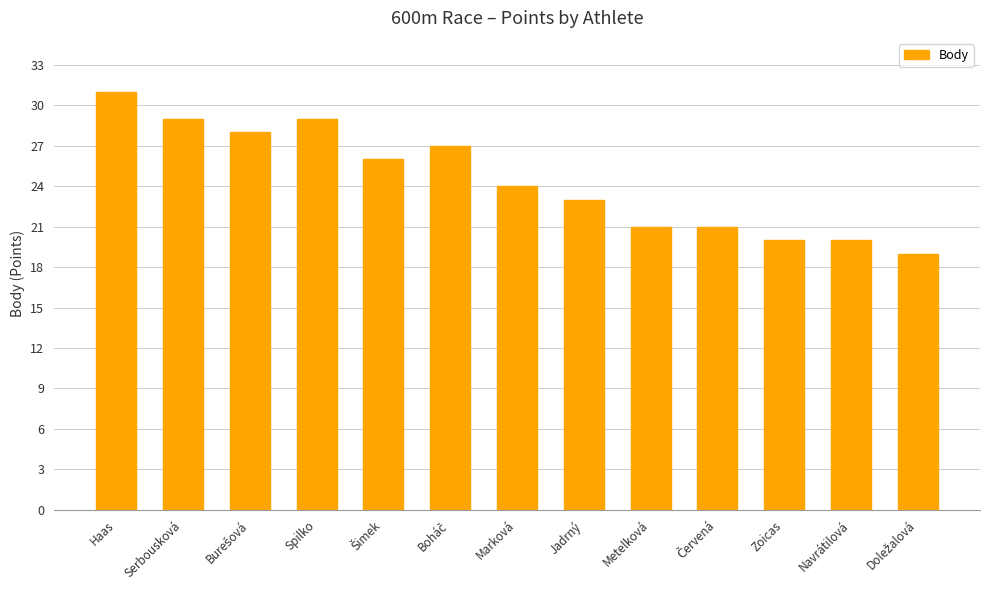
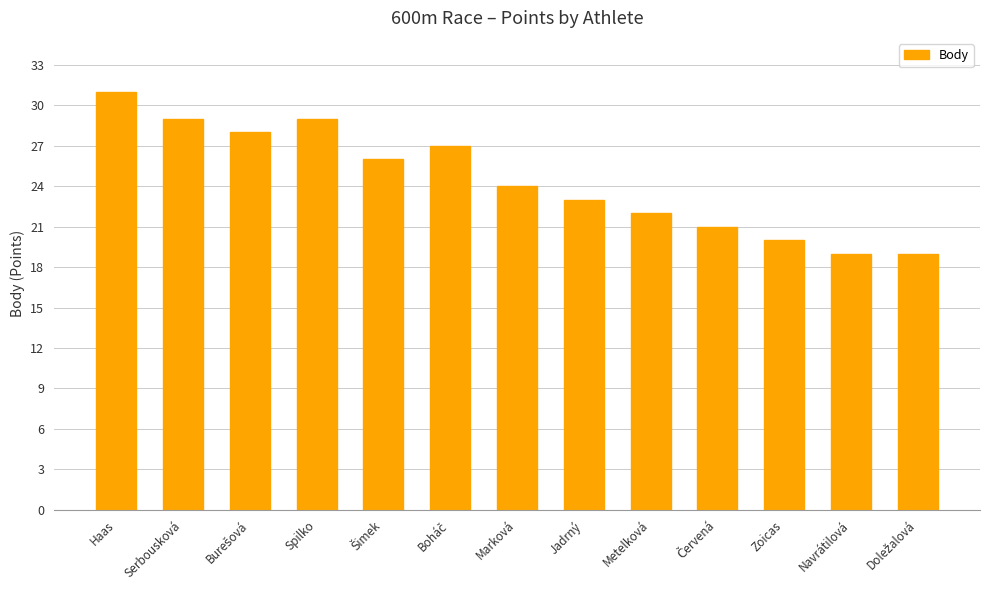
  {
    "Haas": 31,
    "Serbousková": 29,
    "Burešová": 28,
    "Spilko": 29,
    "Šimek": 26,
    "Boháč": 27,
    "Marková": 24,
    "Jadrný": 23,
-   "Metelková": 21,
+   "Metelková": 22,
    "Červená": 21,
    "Zoicas": 20,
-   "Navrátilová": 20,
+   "Navrátilová": 19,
    "Doležalová": 19
  }
